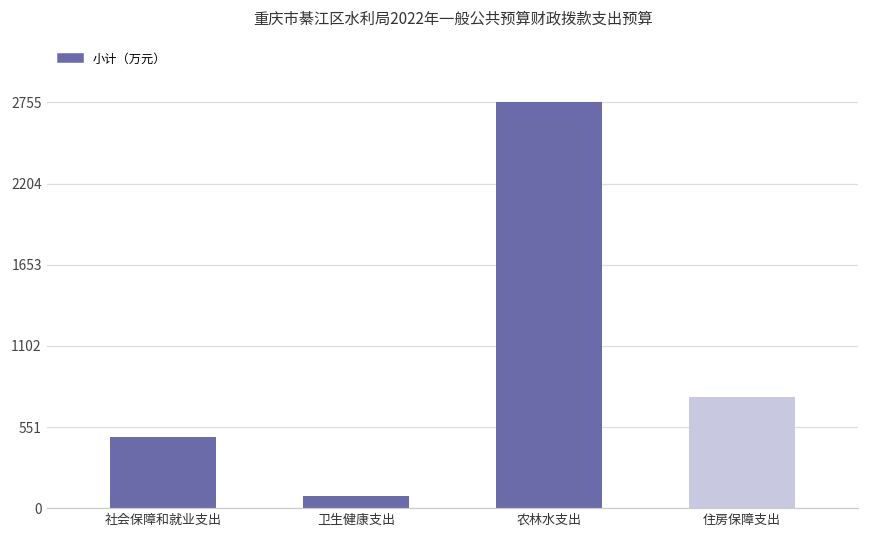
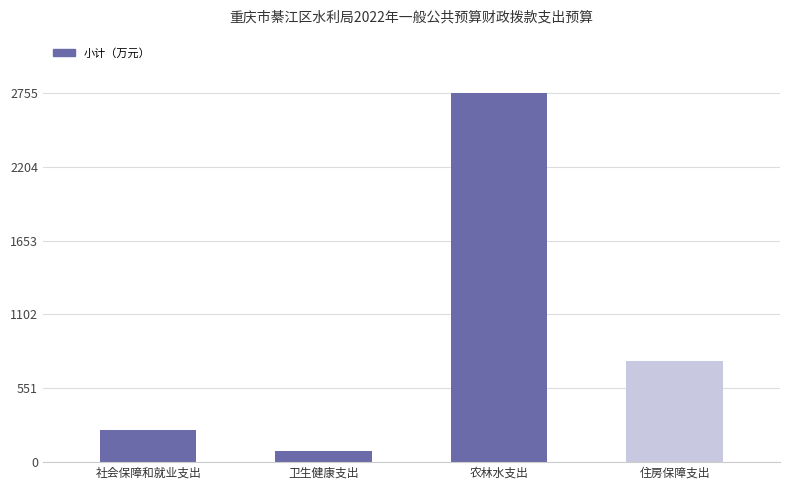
  {
-   "社会保障和就业支出": 490,
+   "社会保障和就业支出": 240,
    "卫生健康支出": 90,
    "农林水支出": 2760,
    "住房保障支出": 750
  }
